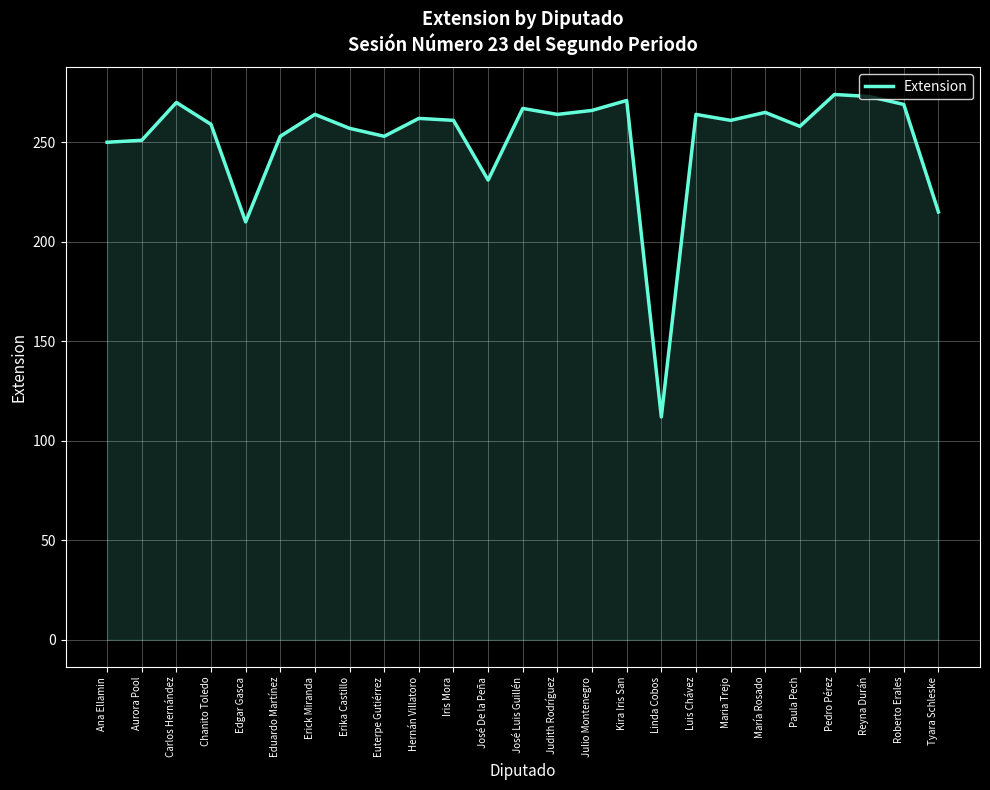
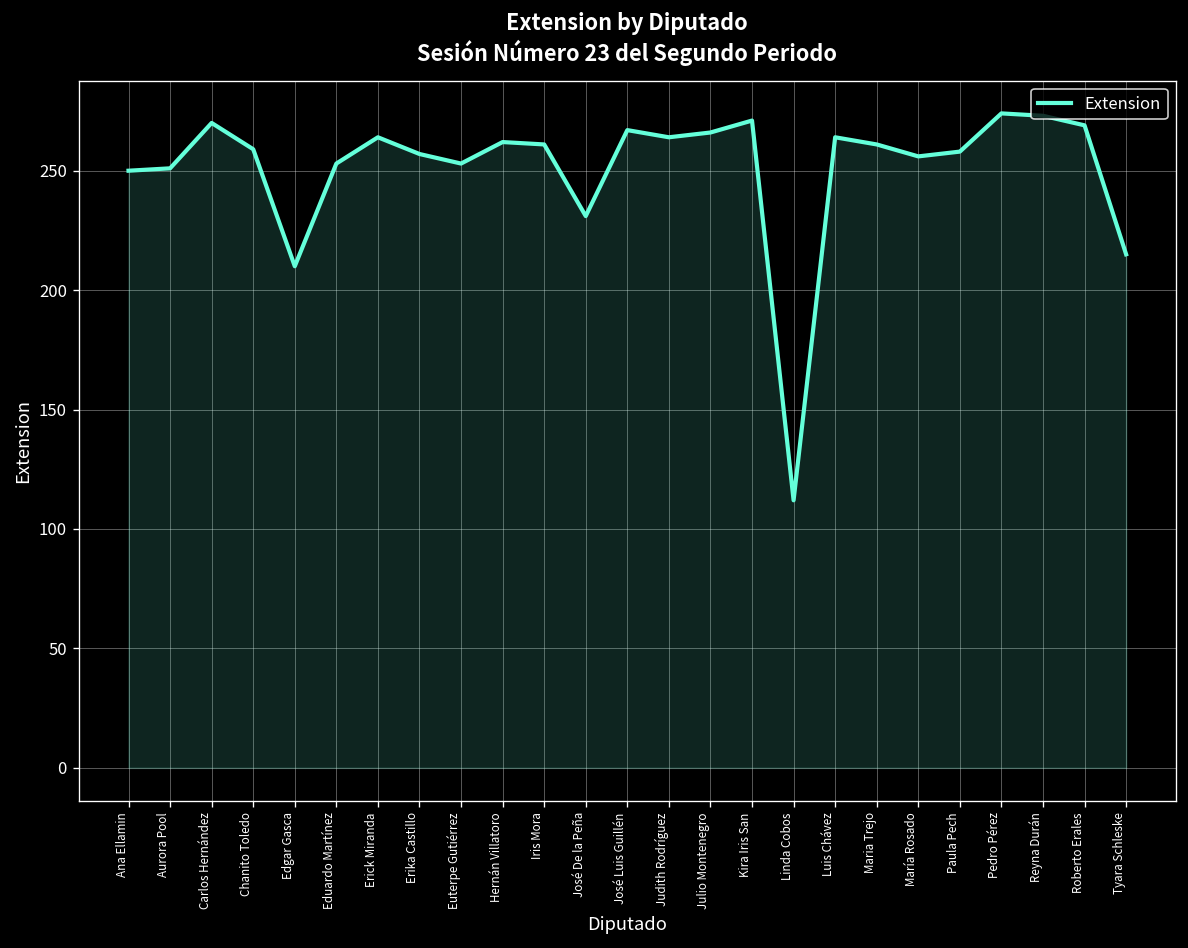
  {
    "Ana Ellamin": 250,
    "Aurora Pool": 251,
    "Carlos Hernández": 270,
    "Chanito Toledo": 259,
    "Edgar Gasca": 210,
    "Eduardo Martínez": 253,
    "Erick Miranda": 264,
    "Erika Castillo": 257,
    "Euterpe Gutiérrez": 253,
    "Hernán Villatoro": 262,
    "Iris Mora": 261,
    "José De la Peña": 231,
    "José Luis Guillén": 267,
    "Judith Rodríguez": 264,
    "Julio Montenegro": 266,
    "Kira Iris San": 271,
    "Linda Cobos": 112,
    "Luis Chávez": 264,
    "Maria Trejo": 261,
-   "María Rosado": 265,
+   "María Rosado": 256,
    "Paula Pech": 258,
    "Pedro Pérez": 274,
    "Roberto Erales": 269,
    "Tyara Schleske": 215
  }
